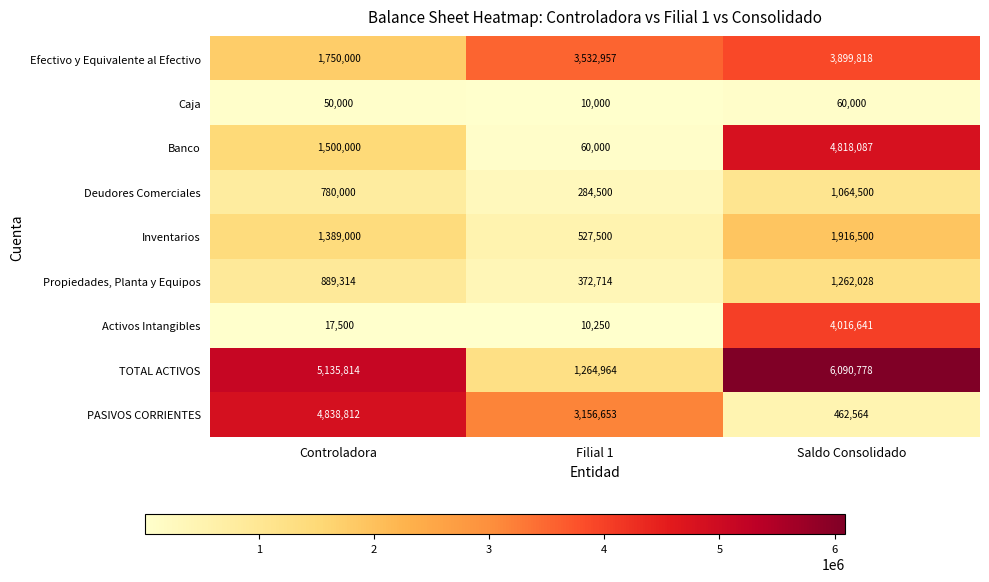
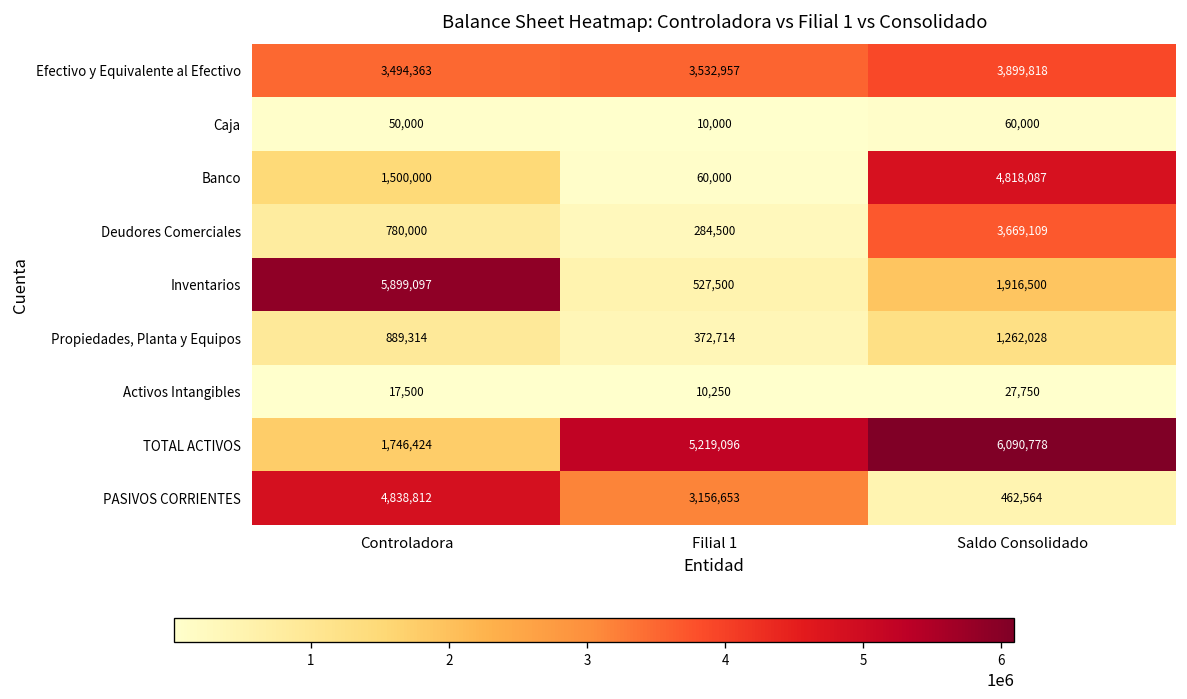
  {
    "Efectivo y Equivalente al Efectivo": {
-     "Controladora": "1,750,000",
+     "Controladora": "3,494,363",
      "Filial 1": "3,532,957",
      "Saldo Consolidado": "3,899,818"
    },
    "Caja": {
      "Controladora": "50,000",
      "Filial 1": "10,000",
      "Saldo Consolidado": "60,000"
    },
    "Banco": {
      "Controladora": "1,500,000",
      "Filial 1": "60,000",
      "Saldo Consolidado": "4,818,087"
    },
    "Deudores Comerciales": {
      "Controladora": "780,000",
      "Filial 1": "284,500",
-     "Saldo Consolidado": "1,064,500"
+     "Saldo Consolidado": "3,669,109"
    },
    "Inventarios": {
-     "Controladora": "1,389,000",
+     "Controladora": "5,899,097",
      "Filial 1": "527,500",
      "Saldo Consolidado": "1,916,500"
    },
    "Propiedades, Planta y Equipos": {
      "Controladora": "889,314",
      "Filial 1": "372,714",
      "Saldo Consolidado": "1,262,028"
    },
    "Activos Intangibles": {
      "Controladora": "17,500",
      "Filial 1": "10,250",
-     "Saldo Consolidado": "4,016,641"
+     "Saldo Consolidado": "27,750"
    },
    "TOTAL ACTIVOS": {
-     "Controladora": "5,135,814",
-     "Filial 1": "1,264,964",
+     "Controladora": "1,746,424",
+     "Filial 1": "5,219,096",
      "Saldo Consolidado": "6,090,778"
    },
    "PASIVOS CORRIENTES": {
      "Controladora": "4,838,812",
      "Filial 1": "3,156,653",
      "Saldo Consolidado": "462,564"
    }
  }
